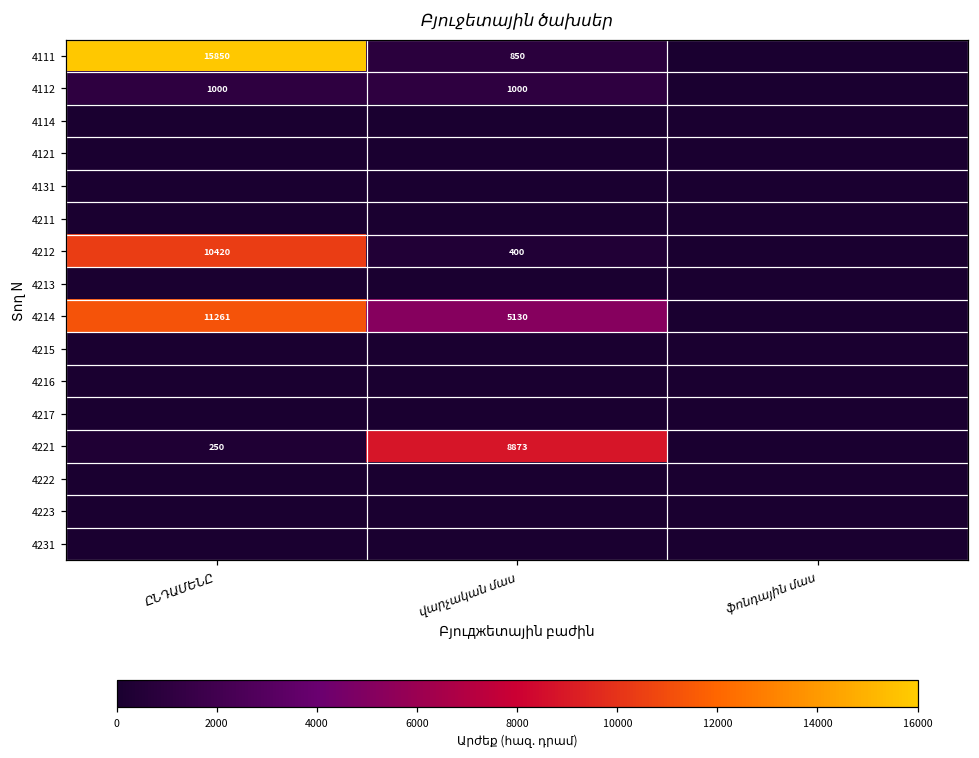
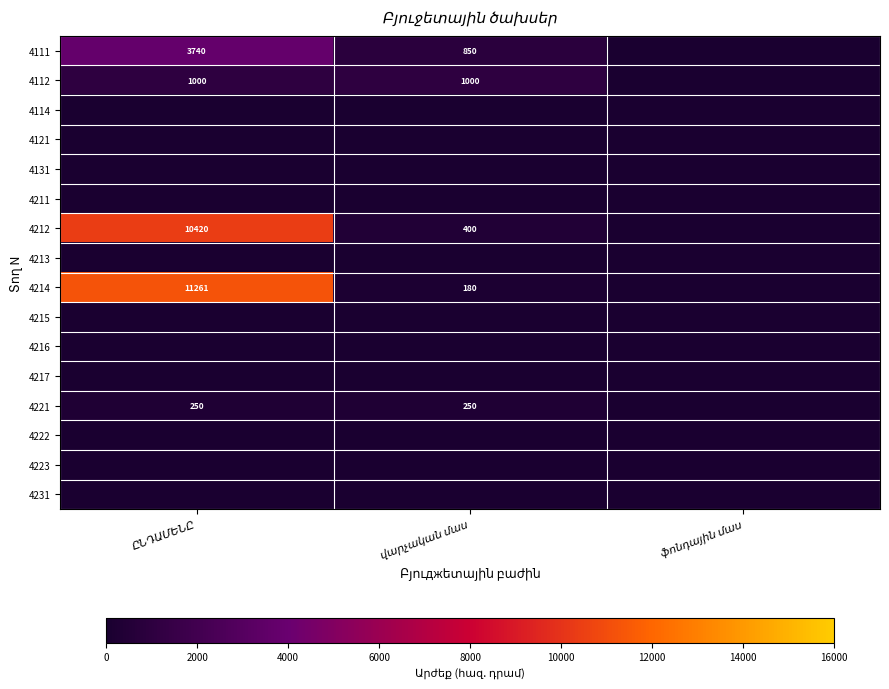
  {
    "4111": {
-     "ԸՆԴԱՄԵՆԸ": 15850,
+     "ԸՆԴԱՄԵՆԸ": 3740,
      "վարչական մաս": 850
    },
    "4112": {
      "ԸՆԴԱՄԵՆԸ": 1000,
      "վարչական մաս": 1000
    },
    "4212": {
      "ԸՆԴԱՄԵՆԸ": 10420,
      "վարչական մաս": 400
    },
    "4214": {
      "ԸՆԴԱՄԵՆԸ": 11261,
-     "վարչական մաս": 5130
+     "վարչական մաս": 180
    },
    "4221": {
      "ԸՆԴԱՄԵՆԸ": 250,
-     "վարչական մաս": 8873
+     "վարչական մաս": 250
    }
  }
